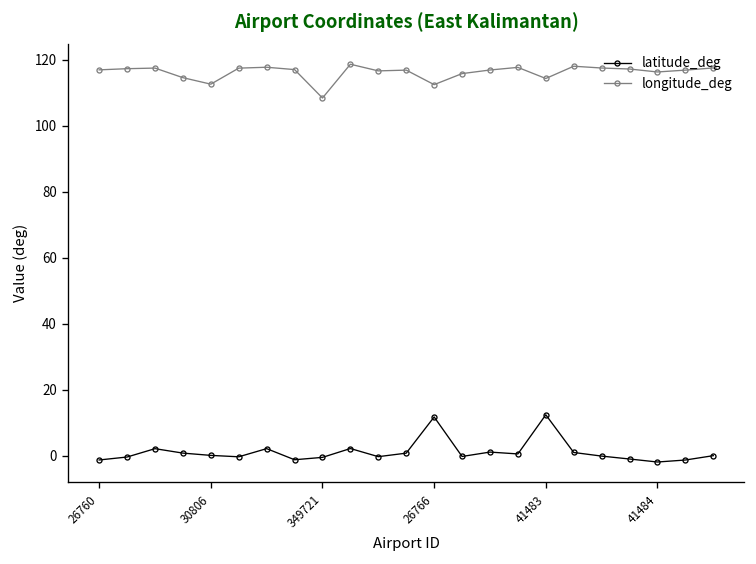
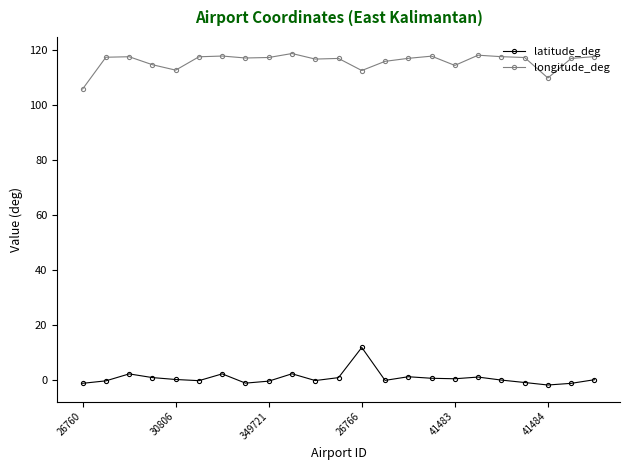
  {
    "latitude_deg": {
      "26760": -1,
      "30806": 0,
      "349721": 0,
      "26766": 12,
-     "41483": 12,
+     "41483": 0,
      "41484": -2
    },
    "longitude_deg": {
-     "26760": 117,
+     "26760": 106,
      "30806": 113,
-     "349721": 108,
+     "349721": 117,
      "26766": 112,
      "41483": 114,
-     "41484": 116
+     "41484": 110
    }
  }
